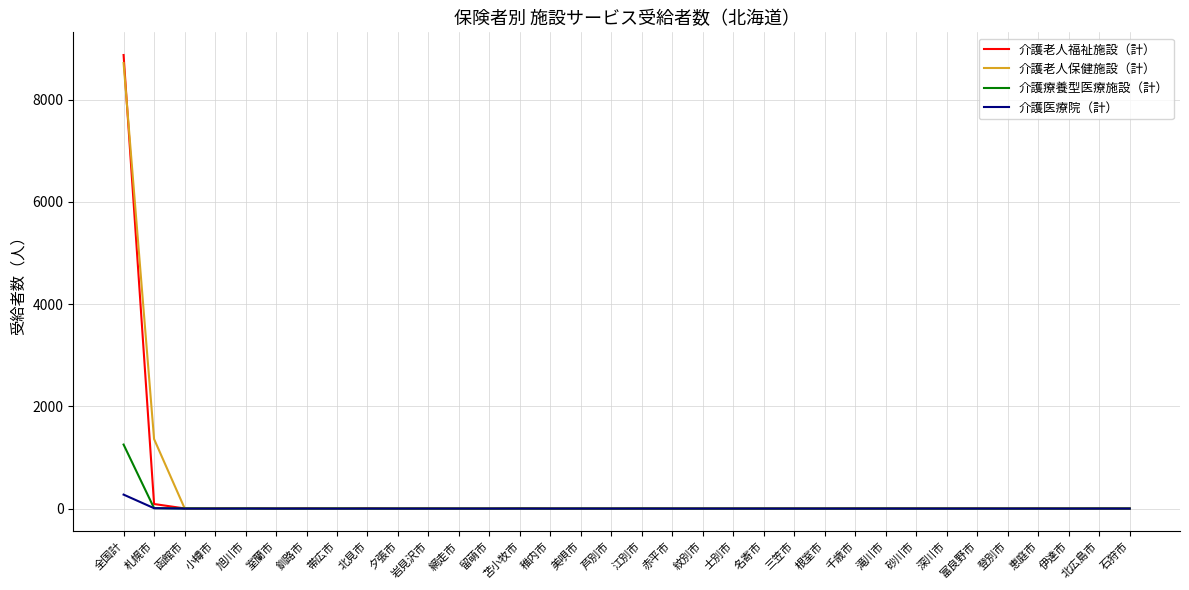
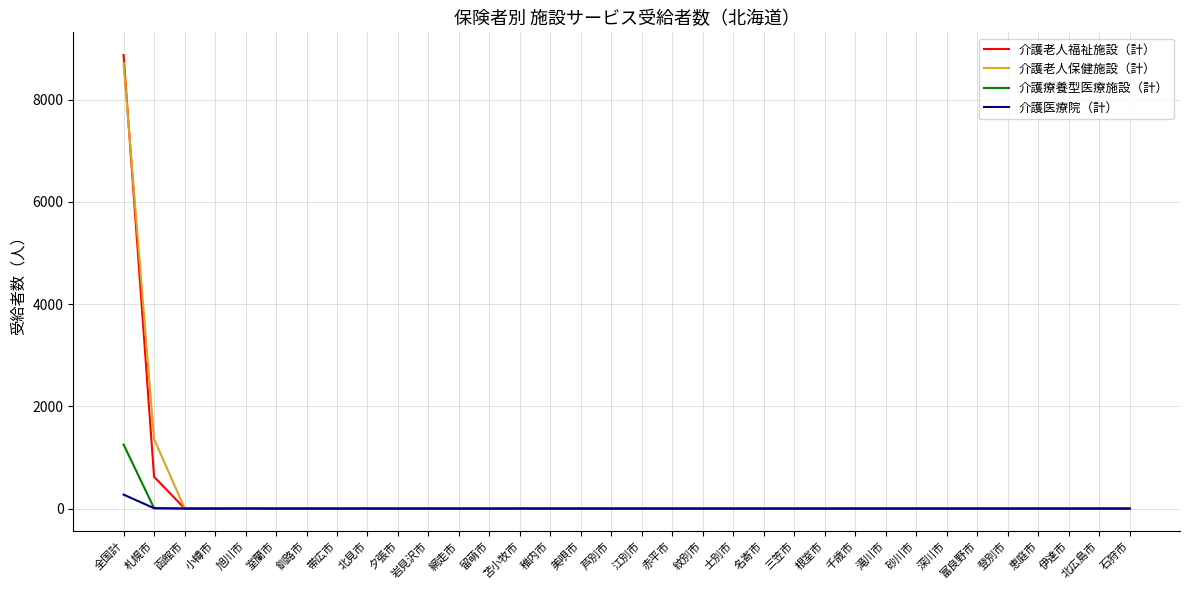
  {
    "介護老人福祉施設（計）": {
      "全国計": 8900,
-     "札幌市": 100
+     "札幌市": 600
    },
    "介護老人保健施設（計）": {
      "全国計": 8700,
      "札幌市": 1400
    },
    "介護療養型医療施設（計）": {
      "全国計": 1300
    },
    "介護医療院（計）": {
      "全国計": 300
    }
  }
